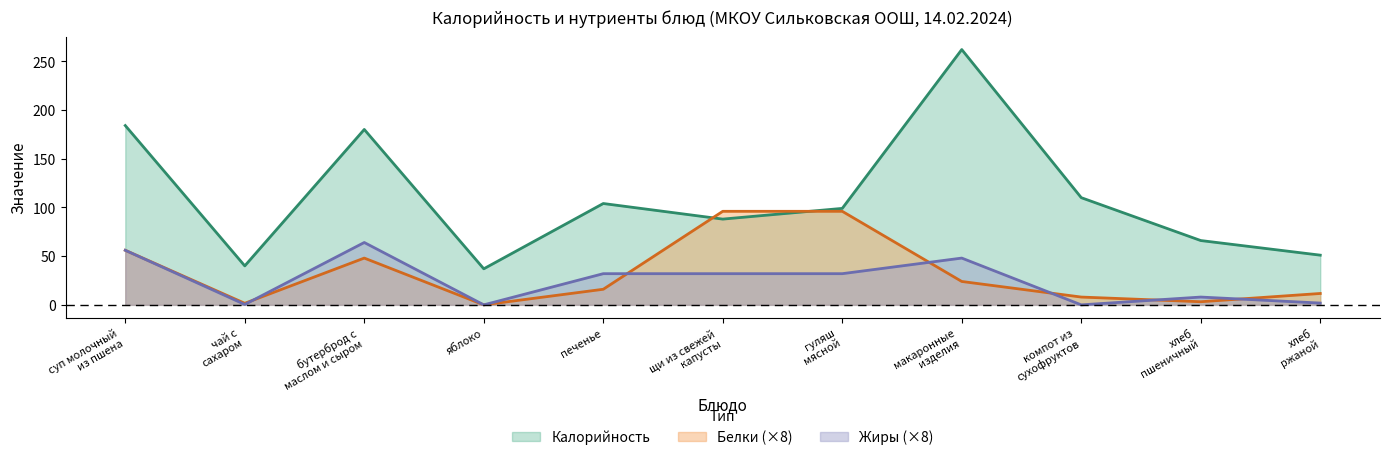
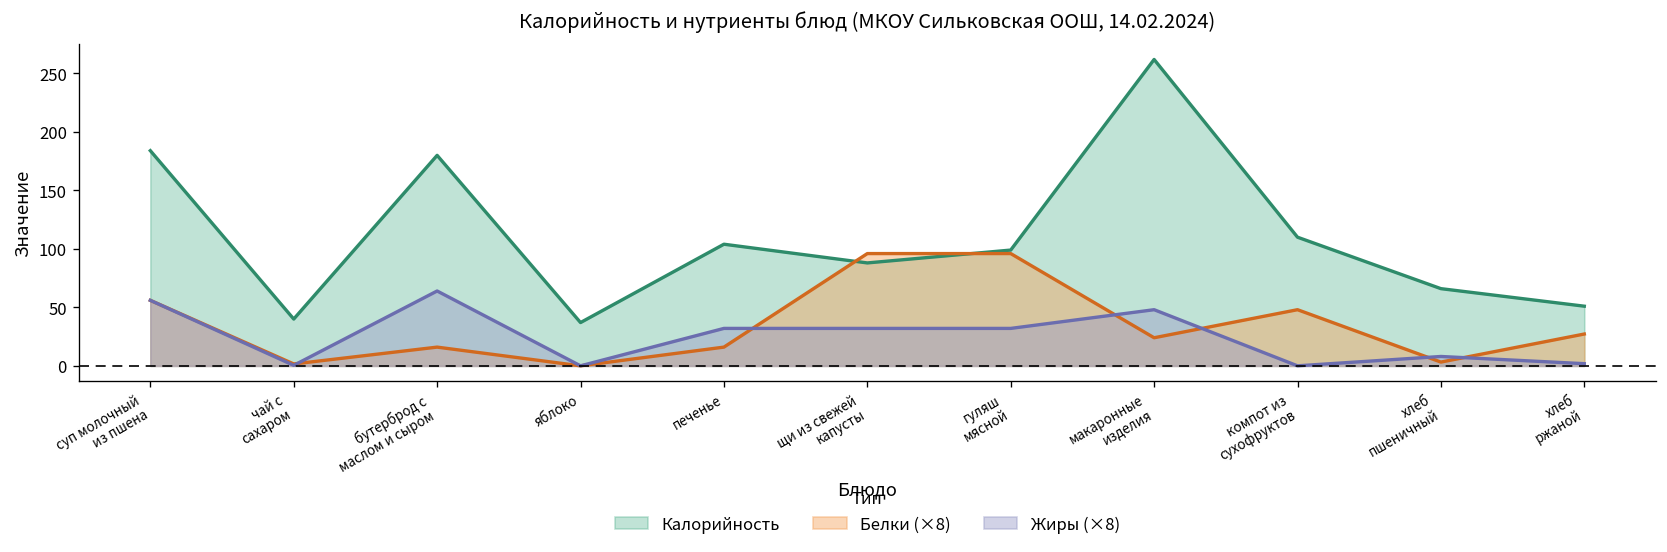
  {
    "Белки (×8)": {
-     "бутерброд с маслом и сыром": 50,
+     "бутерброд с маслом и сыром": 20,
      "печенье": 20,
      "щи из свежей капусты": 100,
      "гуляш мясной": 100,
      "макаронные изделия": 20,
-     "компот из сухофруктов": 10,
+     "компот из сухофруктов": 50,
      "хлеб пшеничный": 0,
-     "хлеб ржаной": 10
+     "хлеб ржаной": 30
    }
  }
